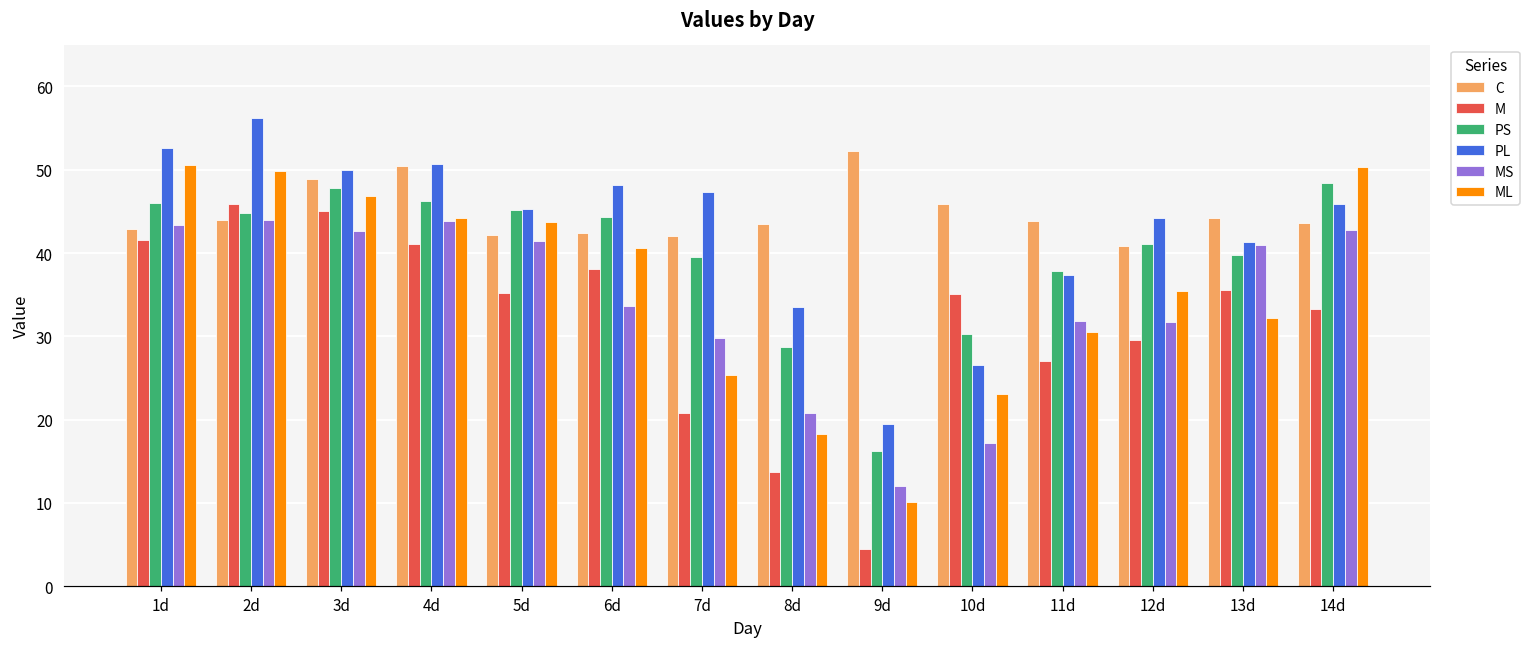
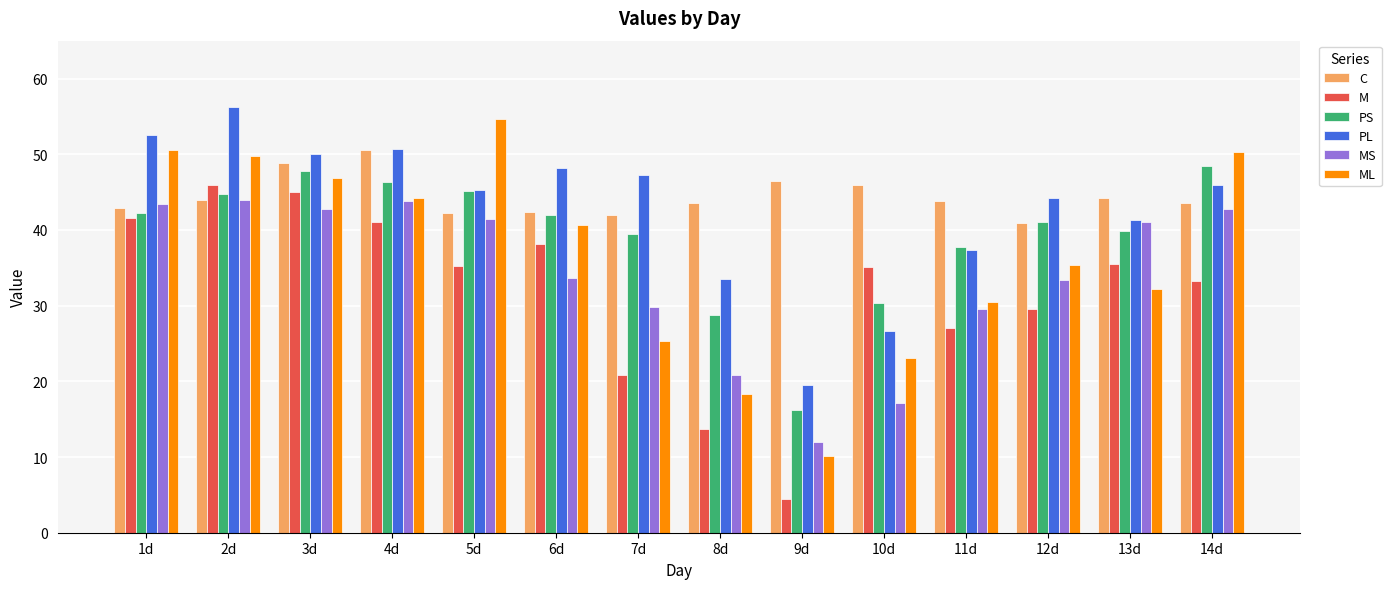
  {
    "C": {
      "1d": 43,
      "2d": 44,
      "3d": 49,
      "4d": 51,
      "5d": 42,
      "6d": 42,
      "7d": 42,
      "8d": 44,
-     "9d": 52,
+     "9d": 47,
      "10d": 46,
      "11d": 44,
      "12d": 41,
      "13d": 44,
      "14d": 44
    },
    "M": {
      "1d": 42,
      "2d": 46,
      "3d": 45,
      "4d": 41,
      "5d": 35,
      "6d": 38,
      "7d": 21,
      "8d": 14,
      "9d": 4,
      "10d": 35,
      "11d": 27,
      "12d": 30,
      "13d": 36,
      "14d": 33
    },
    "PS": {
-     "1d": 46,
+     "1d": 42,
      "2d": 45,
      "3d": 48,
      "4d": 46,
      "5d": 45,
-     "6d": 44,
+     "6d": 42,
      "7d": 40,
      "8d": 29,
      "9d": 16,
      "10d": 30,
      "11d": 38,
      "12d": 41,
      "13d": 40,
      "14d": 48
    },
    "PL": {
      "1d": 53,
      "2d": 56,
      "3d": 50,
      "4d": 51,
      "5d": 45,
      "6d": 48,
      "7d": 47,
      "8d": 34,
      "9d": 20,
      "10d": 27,
      "11d": 37,
      "12d": 44,
      "13d": 41,
      "14d": 46
    },
    "MS": {
      "1d": 43,
      "2d": 44,
      "3d": 43,
      "4d": 44,
      "5d": 41,
      "6d": 34,
      "7d": 30,
      "8d": 21,
      "9d": 12,
      "10d": 17,
-     "11d": 32,
-     "12d": 32,
+     "11d": 30,
+     "12d": 33,
      "13d": 41,
      "14d": 43
    },
    "ML": {
      "1d": 51,
      "2d": 50,
      "3d": 47,
      "4d": 44,
-     "5d": 44,
+     "5d": 55,
      "6d": 41,
      "7d": 25,
      "8d": 18,
      "9d": 10,
      "10d": 23,
      "11d": 31,
      "12d": 35,
      "13d": 32,
      "14d": 50
    }
  }
